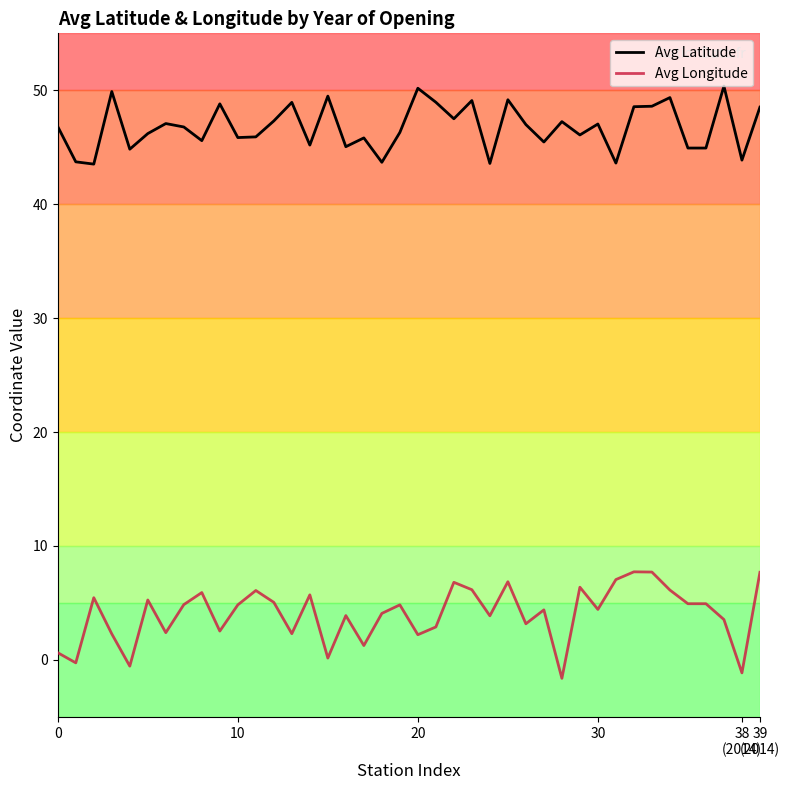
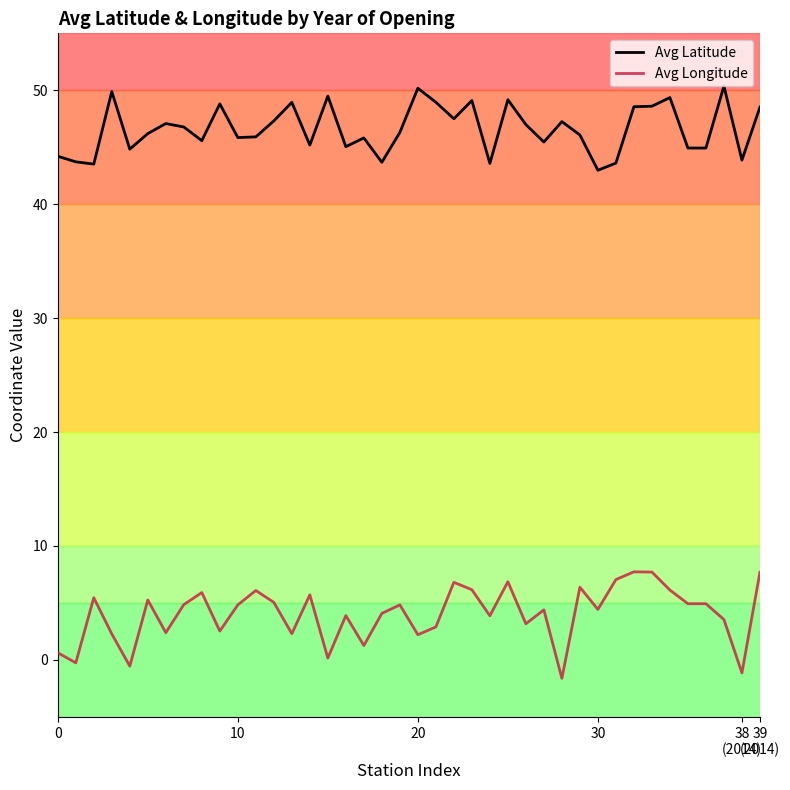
  {
    "Avg Latitude": {
-     "0": 46.8,
+     "0": 44.2,
      "10": 45.9,
      "20": 50.2,
-     "30": 47.0
+     "30": 43.0
    },
    "Avg Longitude": {
      "0": 0.6,
      "10": 4.8,
      "20": 2.2,
      "30": 4.4
    }
  }
